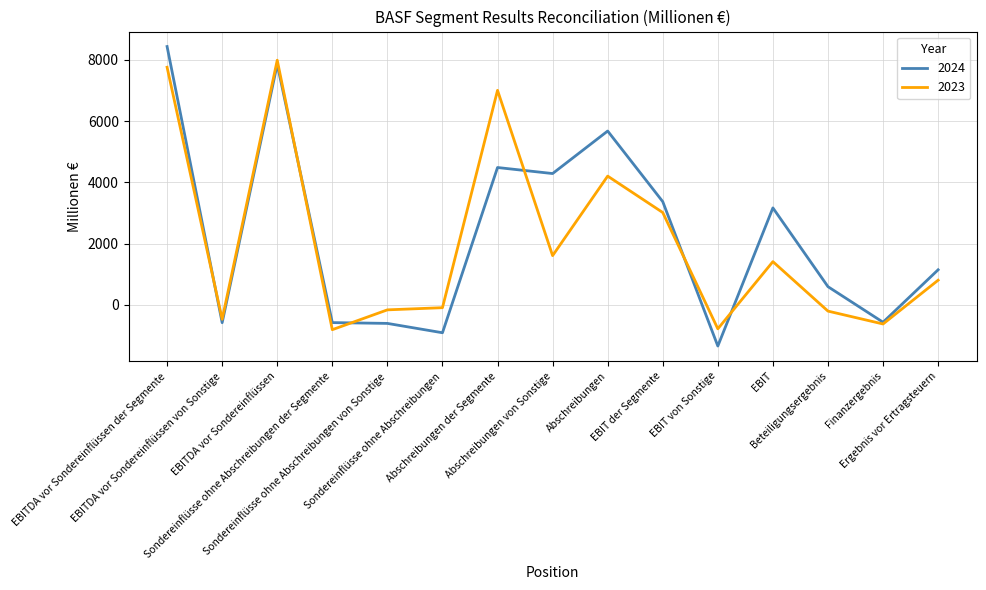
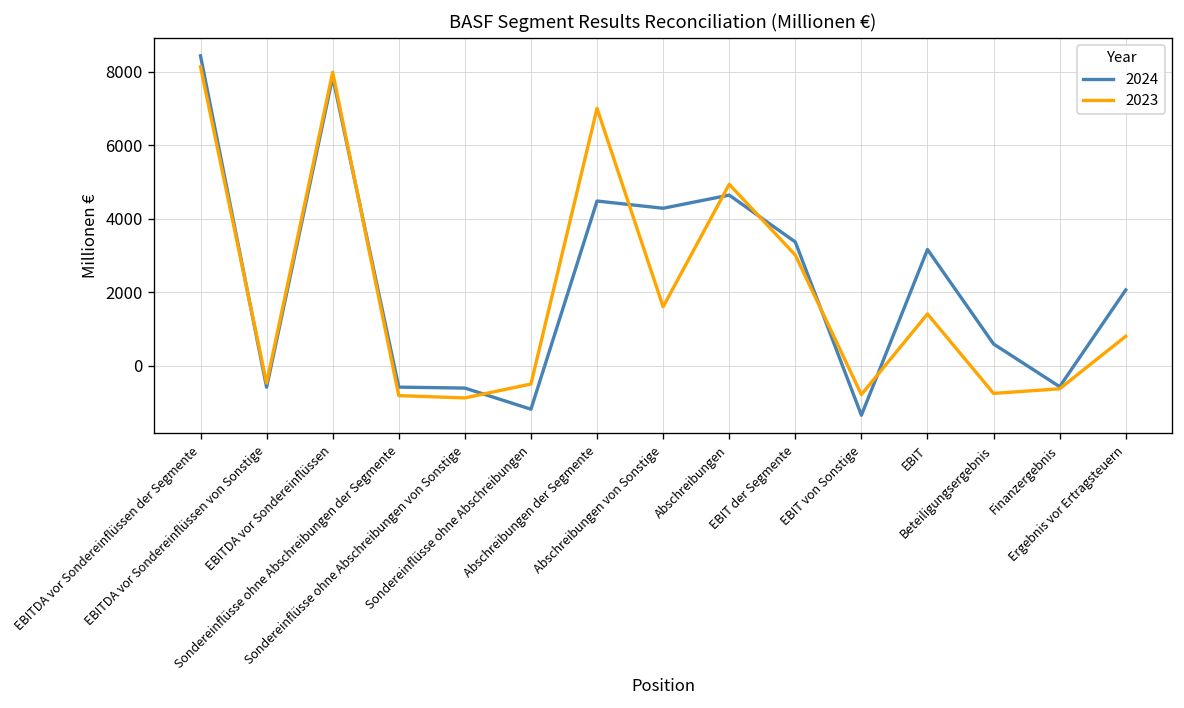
  {
    "2024": {
      "EBITDA vor Sondereinflüssen der Segmente": 8400,
      "EBITDA vor Sondereinflüssen von Sonstige": -600,
      "EBITDA vor Sondereinflüssen": 7900,
      "Sondereinflüsse ohne Abschreibungen der Segmente": -600,
      "Sondereinflüsse ohne Abschreibungen von Sonstige": -600,
-     "Sondereinflüsse ohne Abschreibungen": -900,
+     "Sondereinflüsse ohne Abschreibungen": -1200,
      "Abschreibungen der Segmente": 4500,
      "Abschreibungen von Sonstige": 4300,
-     "Abschreibungen": 5700,
+     "Abschreibungen": 4600,
      "EBIT der Segmente": 3400,
      "EBIT von Sonstige": -1300,
      "EBIT": 3200,
      "Beteiligungsergebnis": 600,
-     "Ergebnis vor Ertragsteuern": 1100
+     "Ergebnis vor Ertragsteuern": 2100
    },
    "2023": {
-     "EBITDA vor Sondereinflüssen der Segmente": 7800,
+     "EBITDA vor Sondereinflüssen der Segmente": 8100,
      "EBITDA vor Sondereinflüssen von Sonstige": -500,
      "EBITDA vor Sondereinflüssen": 8000,
      "Sondereinflüsse ohne Abschreibungen der Segmente": -800,
-     "Sondereinflüsse ohne Abschreibungen von Sonstige": -200,
-     "Sondereinflüsse ohne Abschreibungen": -100,
+     "Sondereinflüsse ohne Abschreibungen von Sonstige": -900,
+     "Sondereinflüsse ohne Abschreibungen": -500,
      "Abschreibungen der Segmente": 7000,
      "Abschreibungen von Sonstige": 1600,
-     "Abschreibungen": 4200,
+     "Abschreibungen": 4900,
      "EBIT der Segmente": 3000,
      "EBIT von Sonstige": -800,
      "EBIT": 1400,
-     "Beteiligungsergebnis": -200,
+     "Beteiligungsergebnis": -700,
      "Ergebnis vor Ertragsteuern": 800
    }
  }
